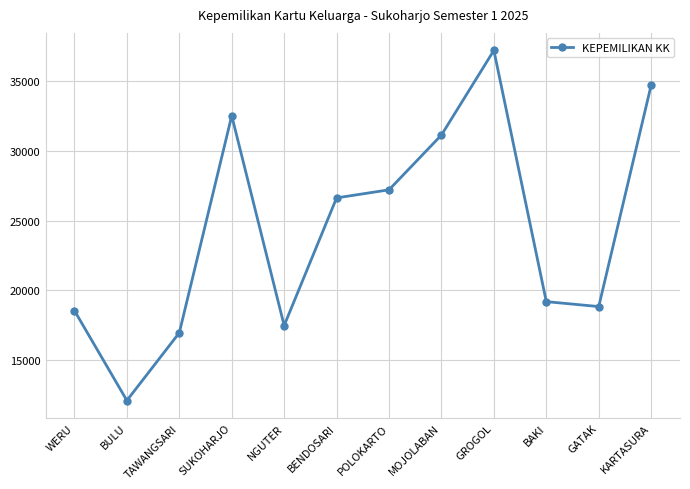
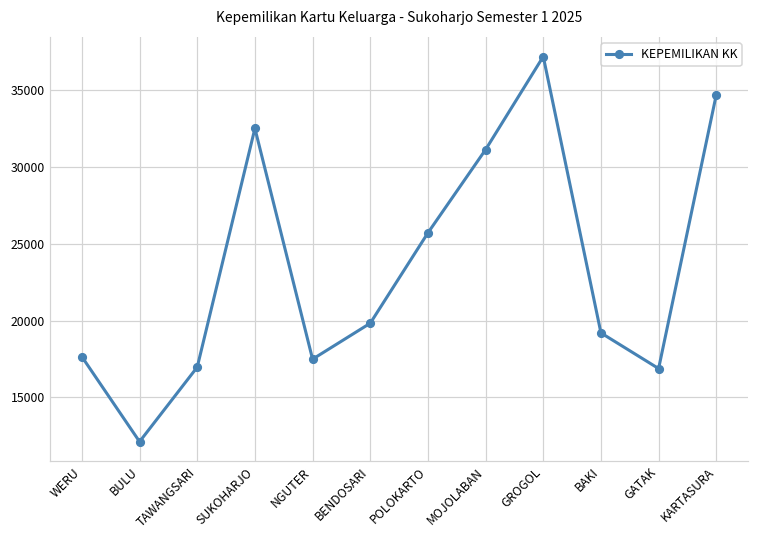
  {
-   "WERU": 18600,
+   "WERU": 17600,
    "BULU": 12100,
    "TAWANGSARI": 17000,
    "SUKOHARJO": 32500,
    "NGUTER": 17500,
-   "BENDOSARI": 26600,
-   "POLOKARTO": 27200,
+   "BENDOSARI": 19800,
+   "POLOKARTO": 25700,
    "MOJOLABAN": 31100,
    "GROGOL": 37200,
    "BAKI": 19200,
-   "GATAK": 18800,
+   "GATAK": 16900,
    "KARTASURA": 34700
  }
